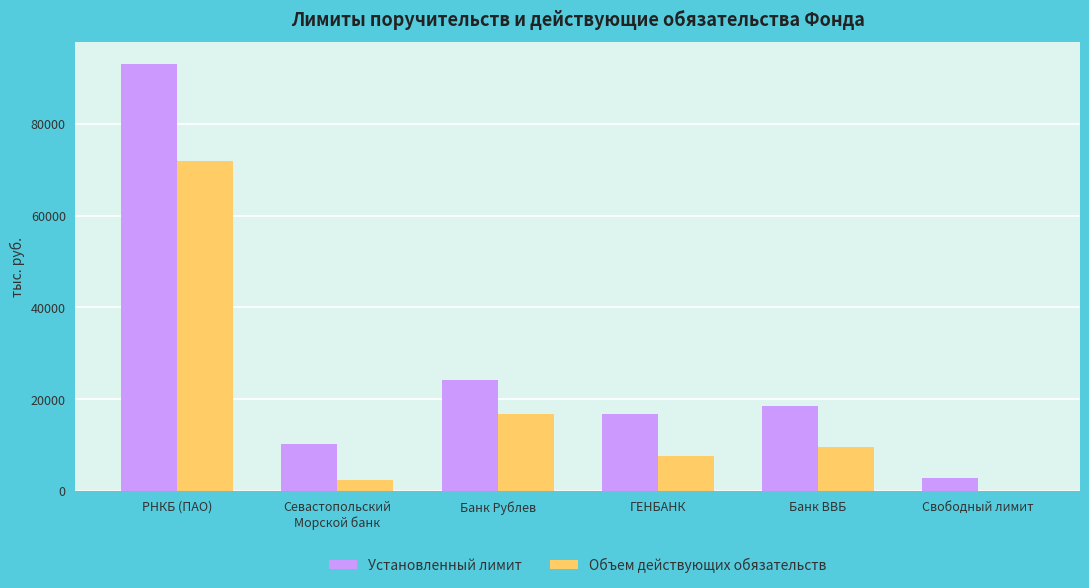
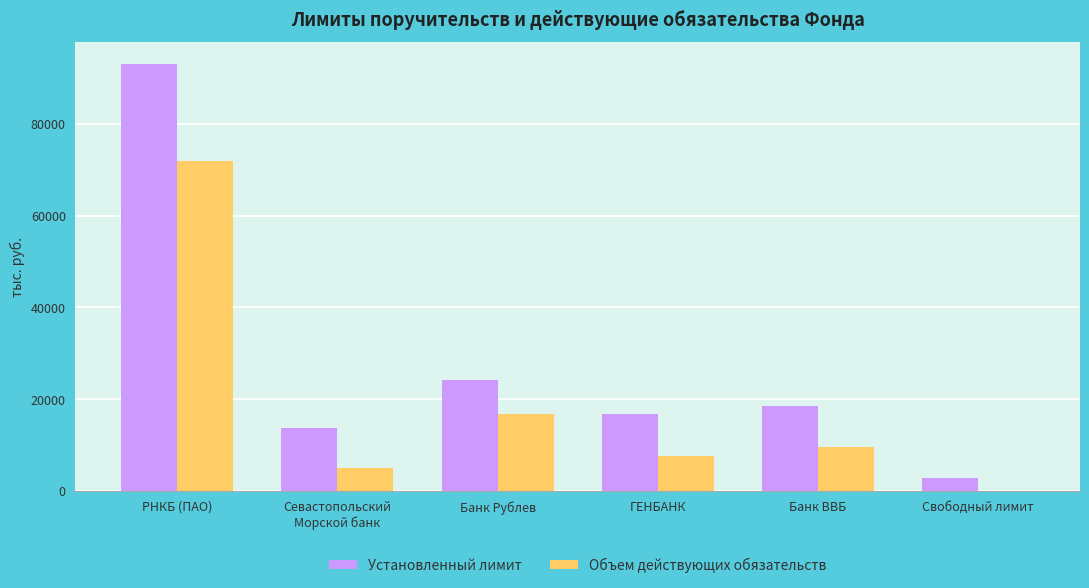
  {
    "Установленный лимит": {
      "РНКБ (ПАО)": 93000,
-     "Севастопольский Морской банк": 10000,
+     "Севастопольский Морской банк": 14000,
      "Банк Рублев": 24000,
      "ГЕНБАНК": 17000,
      "Банк ВВБ": 19000,
      "Свободный лимит": 3000
    },
    "Объем действующих обязательств": {
      "РНКБ (ПАО)": 72000,
-     "Севастопольский Морской банк": 2000,
+     "Севастопольский Морской банк": 5000,
      "Банк Рублев": 17000,
      "ГЕНБАНК": 8000,
      "Банк ВВБ": 10000,
      "Свободный лимит": 0
    }
  }
